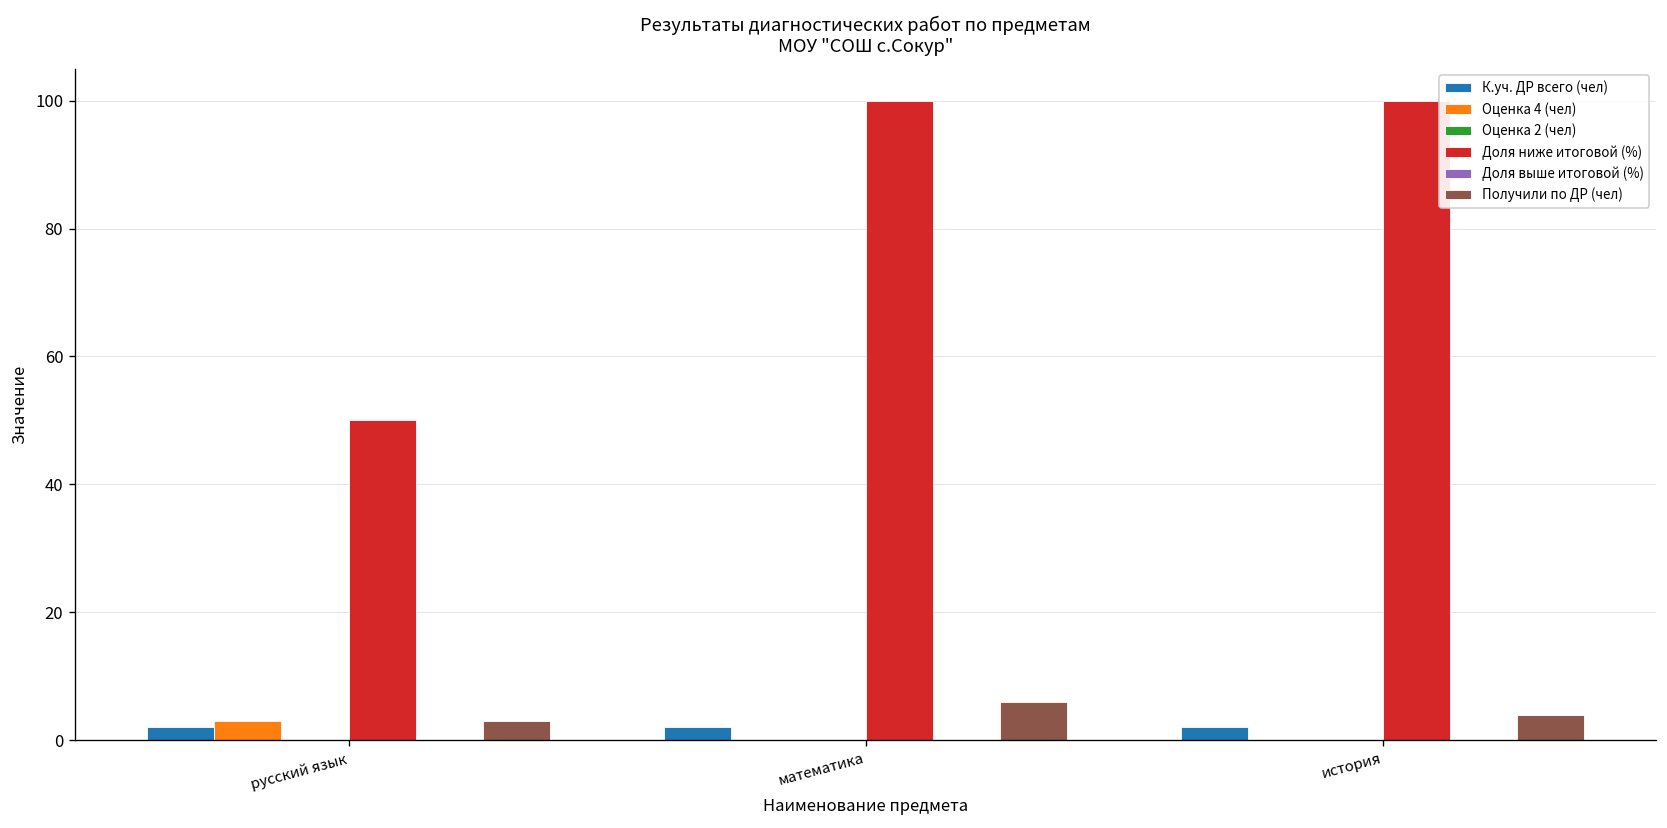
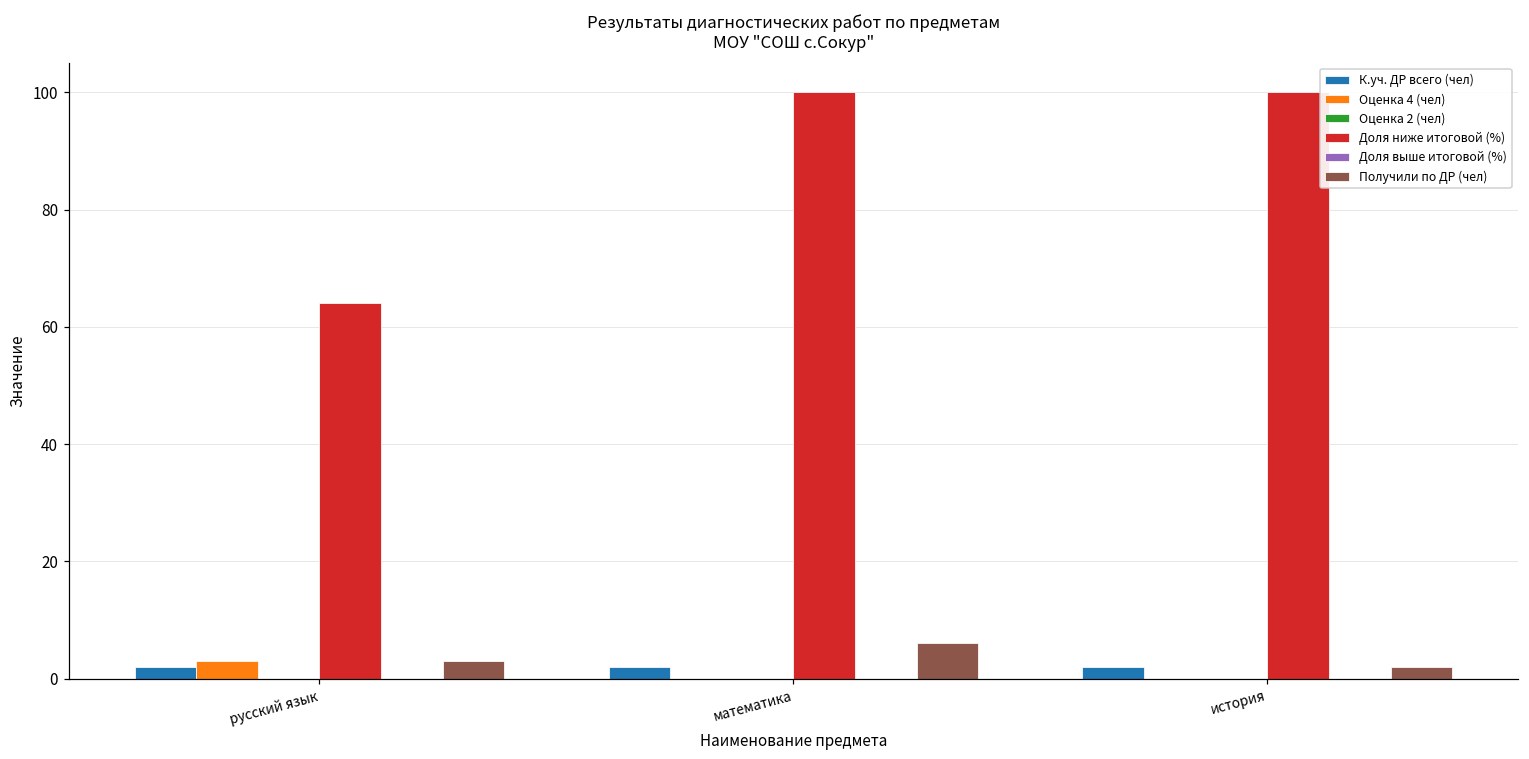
  {
    "К.уч. ДР всего (чел)": {
      "русский язык": 2,
      "математика": 2,
      "история": 2
    },
    "Оценка 4 (чел)": {
      "русский язык": 3,
      "математика": 0,
      "история": 0
    },
    "Оценка 2 (чел)": {
      "русский язык": 0,
      "математика": 0,
      "история": 0
    },
    "Доля ниже итоговой (%)": {
-     "русский язык": 50,
+     "русский язык": 64,
      "математика": 100,
      "история": 100
    },
    "Доля выше итоговой (%)": {
      "русский язык": 0,
      "математика": 0,
      "история": 0
    },
    "Получили по ДР (чел)": {
      "русский язык": 3,
      "математика": 6,
-     "история": 4
+     "история": 2
    }
  }
